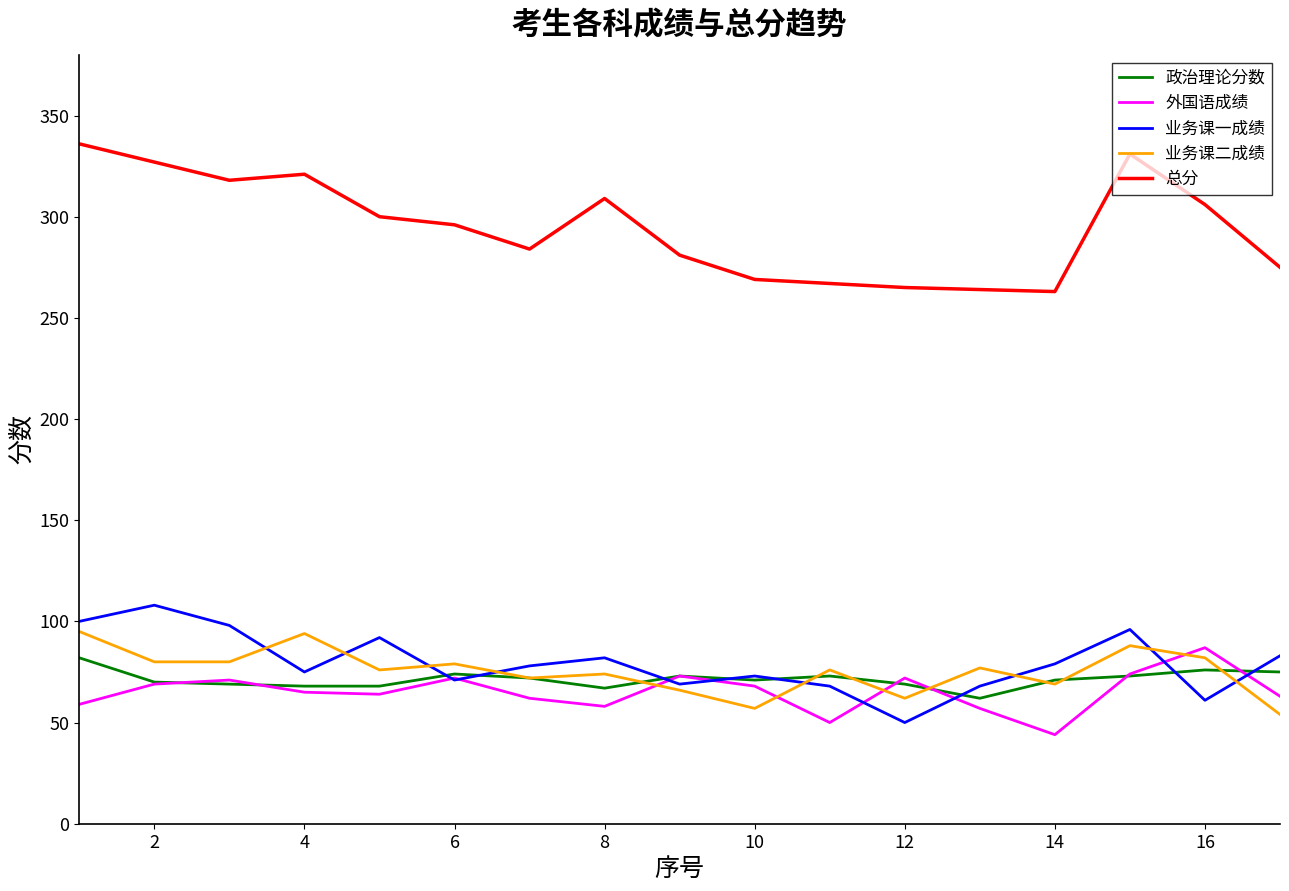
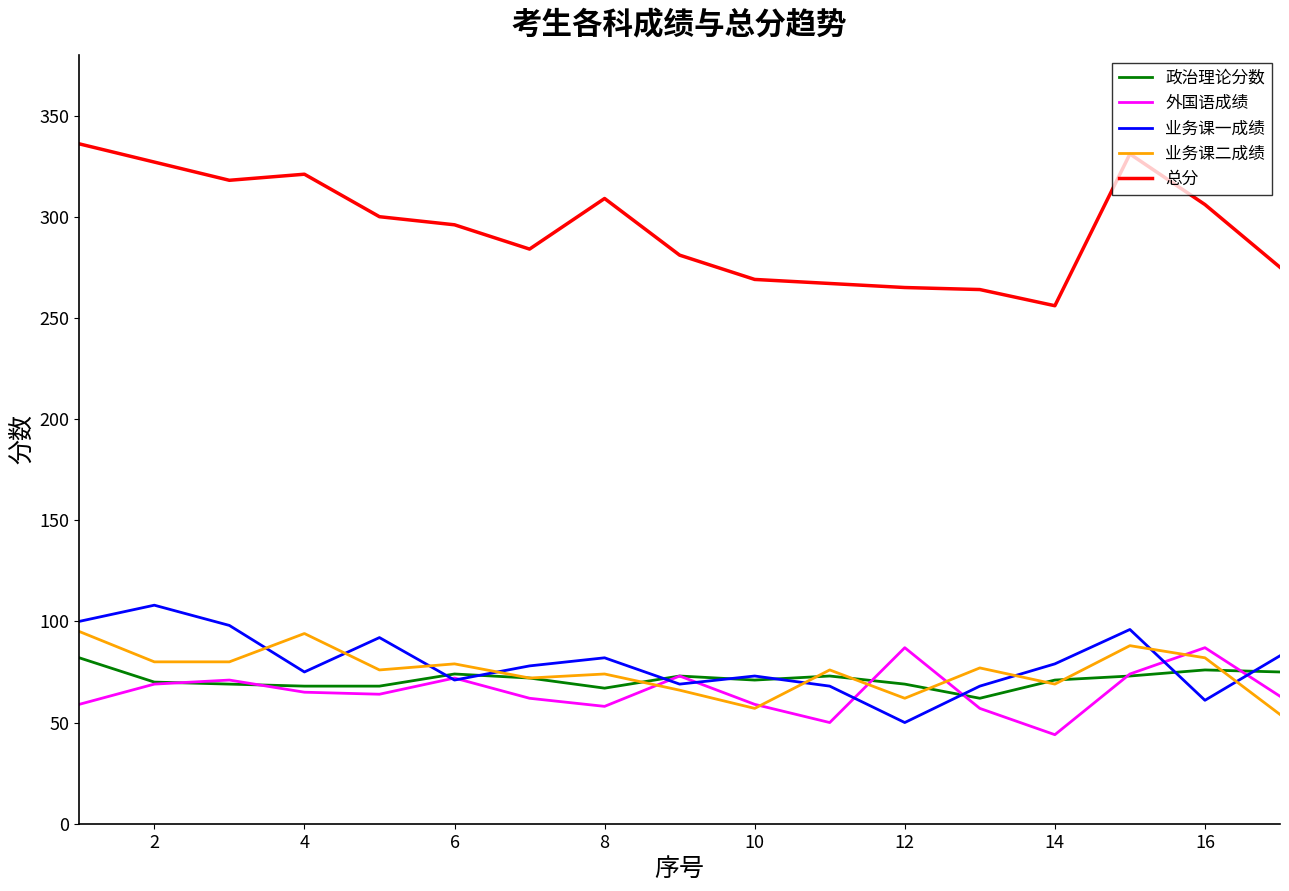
  {
    "政治理论分数": {
      "4": 68,
      "6": 74,
      "8": 67,
      "10": 71,
      "12": 69,
      "14": 71,
      "16": 76
    },
    "外国语成绩": {
      "4": 65,
      "8": 58,
-     "10": 68,
-     "12": 72,
+     "10": 59,
+     "12": 87,
      "14": 44,
      "16": 87
    },
    "业务课一成绩": {
      "2": 108,
      "4": 75,
      "8": 82,
      "10": 73,
      "12": 50,
      "14": 79,
      "16": 61
    },
    "业务课二成绩": {
      "2": 80,
      "4": 94,
      "6": 79,
      "8": 74,
      "10": 57,
      "12": 62,
      "14": 69,
      "16": 82
    },
    "总分": {
      "2": 327,
      "4": 321,
      "6": 296,
      "8": 309,
      "10": 269,
      "12": 265,
-     "14": 263,
+     "14": 256,
      "16": 306
    }
  }
